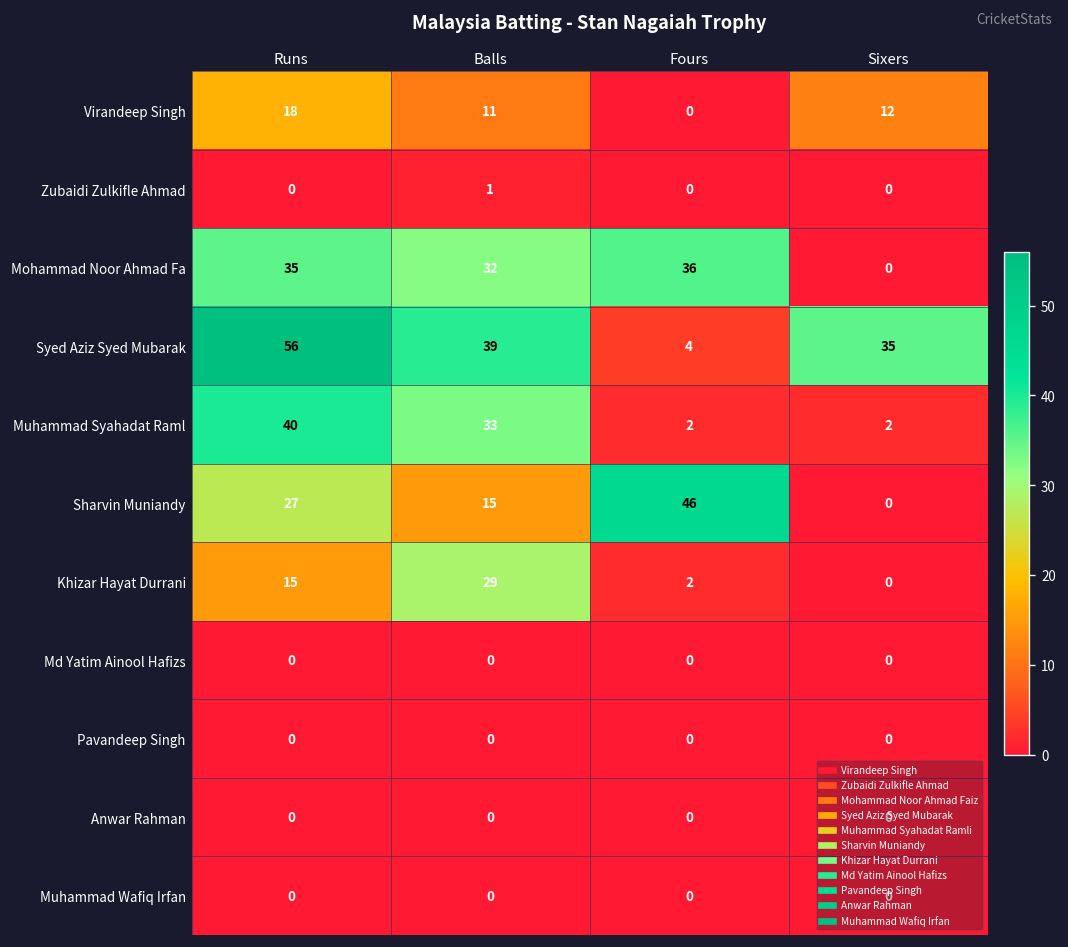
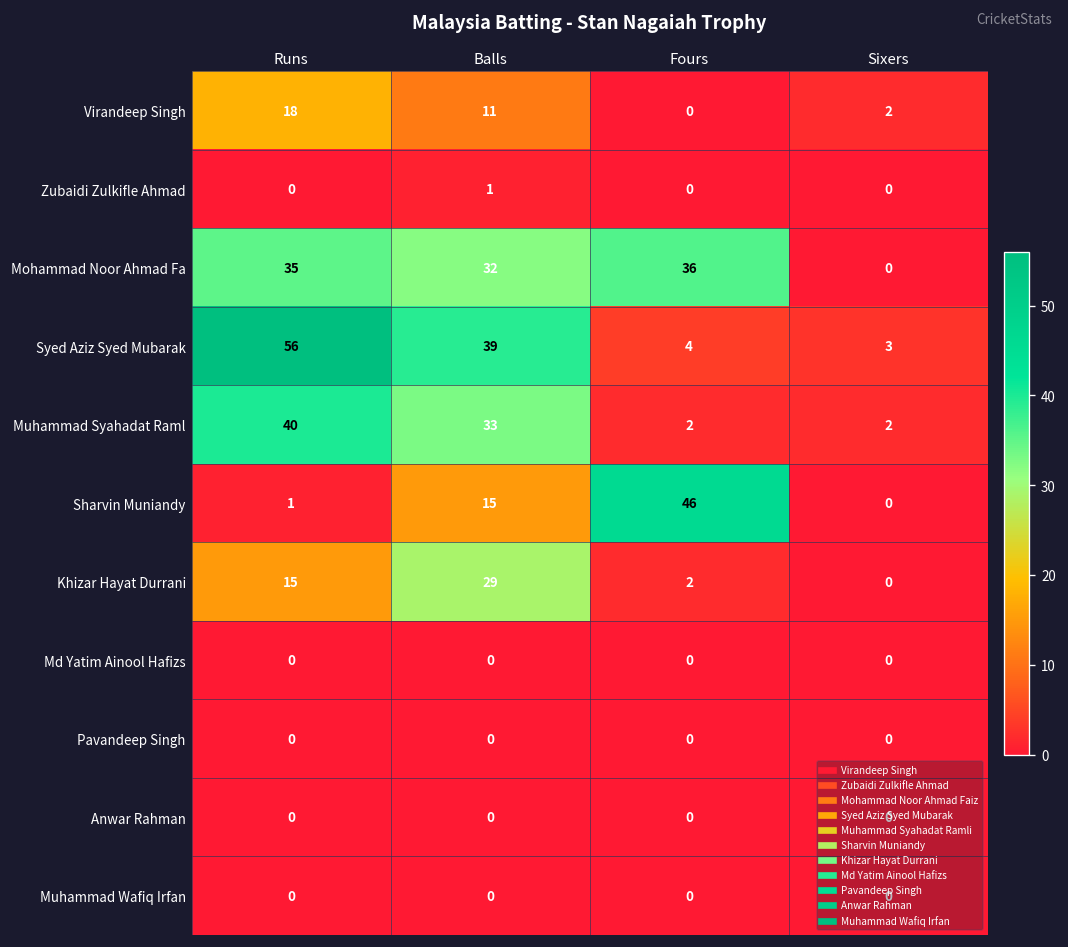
  {
    "Virandeep Singh": {
      "Runs": 18,
      "Balls": 11,
      "Fours": 0,
-     "Sixers": 12
+     "Sixers": 2
    },
    "Zubaidi Zulkifle Ahmad": {
      "Runs": 0,
      "Balls": 1,
      "Fours": 0,
      "Sixers": 0
    },
    "Mohammad Noor Ahmad Fa": {
      "Runs": 35,
      "Balls": 32,
      "Fours": 36,
      "Sixers": 0
    },
    "Syed Aziz Syed Mubarak": {
      "Runs": 56,
      "Balls": 39,
      "Fours": 4,
-     "Sixers": 35
+     "Sixers": 3
    },
    "Muhammad Syahadat Raml": {
      "Runs": 40,
      "Balls": 33,
      "Fours": 2,
      "Sixers": 2
    },
    "Sharvin Muniandy": {
-     "Runs": 27,
+     "Runs": 1,
      "Balls": 15,
      "Fours": 46,
      "Sixers": 0
    },
    "Khizar Hayat Durrani": {
      "Runs": 15,
      "Balls": 29,
      "Fours": 2,
      "Sixers": 0
    },
    "Md Yatim Ainool Hafizs": {
      "Runs": 0,
      "Balls": 0,
      "Fours": 0,
      "Sixers": 0
    },
    "Pavandeep Singh": {
      "Runs": 0,
      "Balls": 0,
      "Fours": 0,
      "Sixers": 0
    },
    "Anwar Rahman": {
      "Runs": 0,
      "Balls": 0,
      "Fours": 0
    },
    "Muhammad Wafiq Irfan": {
      "Runs": 0,
      "Balls": 0,
      "Fours": 0
    }
  }
